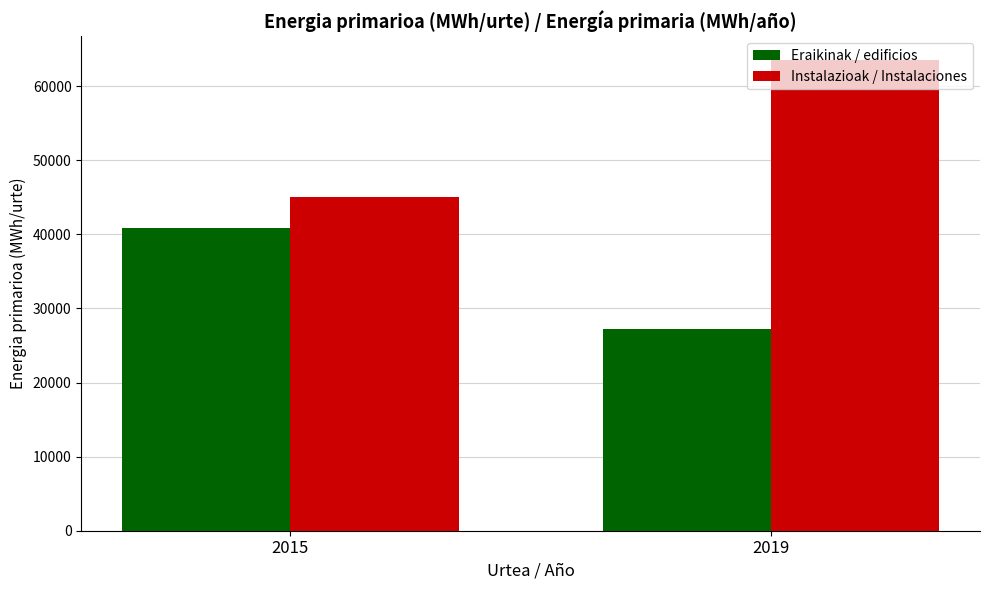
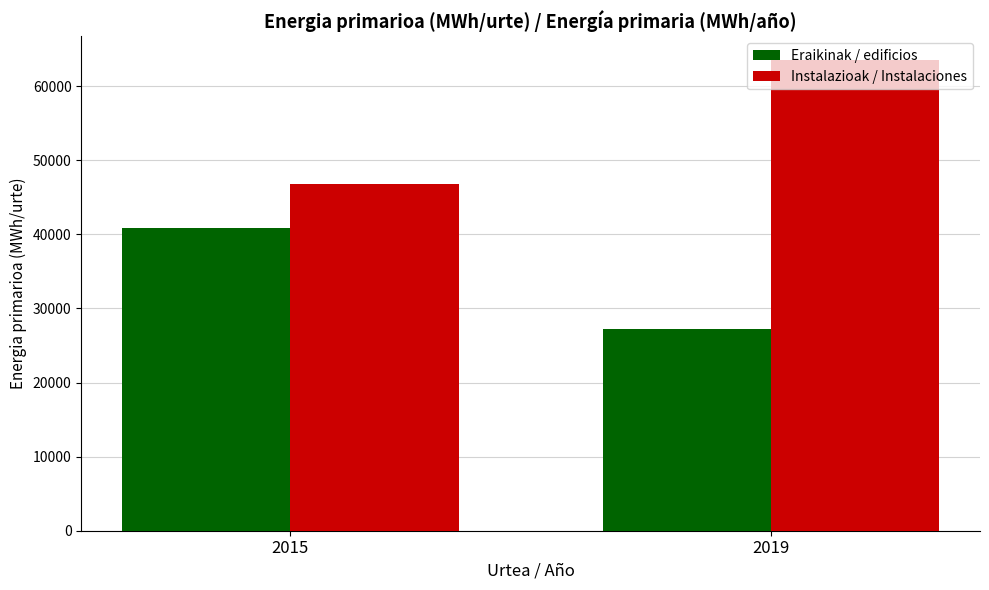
  {
    "Eraikinak / edificios": {
      "2015": 41000,
      "2019": 27000
    },
    "Instalazioak / Instalaciones": {
-     "2015": 45000
+     "2015": 47000
    }
  }
